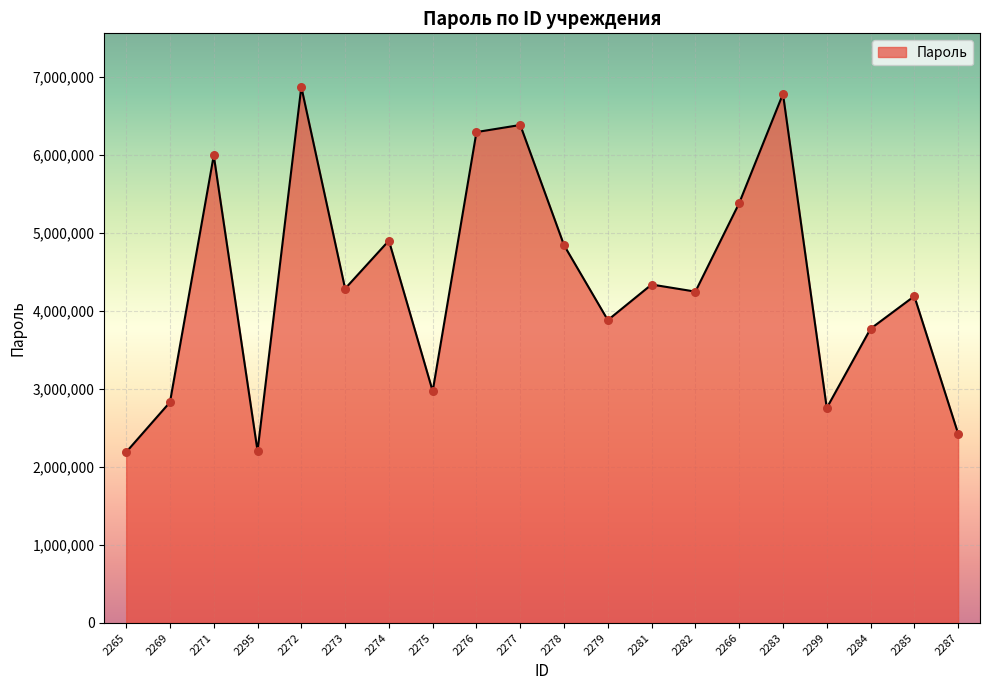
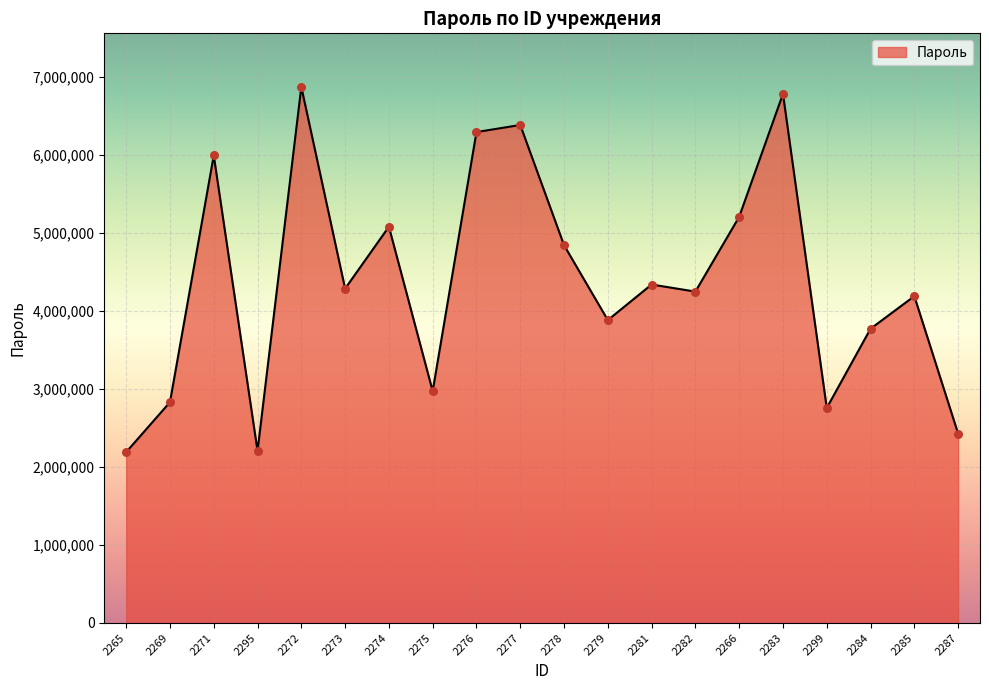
  {
    "2265": "2,200,000",
    "2269": "2,800,000",
    "2271": "6,000,000",
    "2295": "2,200,000",
    "2272": "6,900,000",
    "2273": "4,300,000",
-   "2274": "4,900,000",
+   "2274": "5,100,000",
    "2275": "3,000,000",
    "2276": "6,300,000",
    "2277": "6,400,000",
    "2278": "4,800,000",
    "2279": "3,900,000",
    "2281": "4,300,000",
    "2282": "4,200,000",
-   "2266": "5,400,000",
+   "2266": "5,200,000",
    "2283": "6,800,000",
    "2299": "2,800,000",
    "2284": "3,800,000",
    "2285": "4,200,000",
    "2287": "2,400,000"
  }
